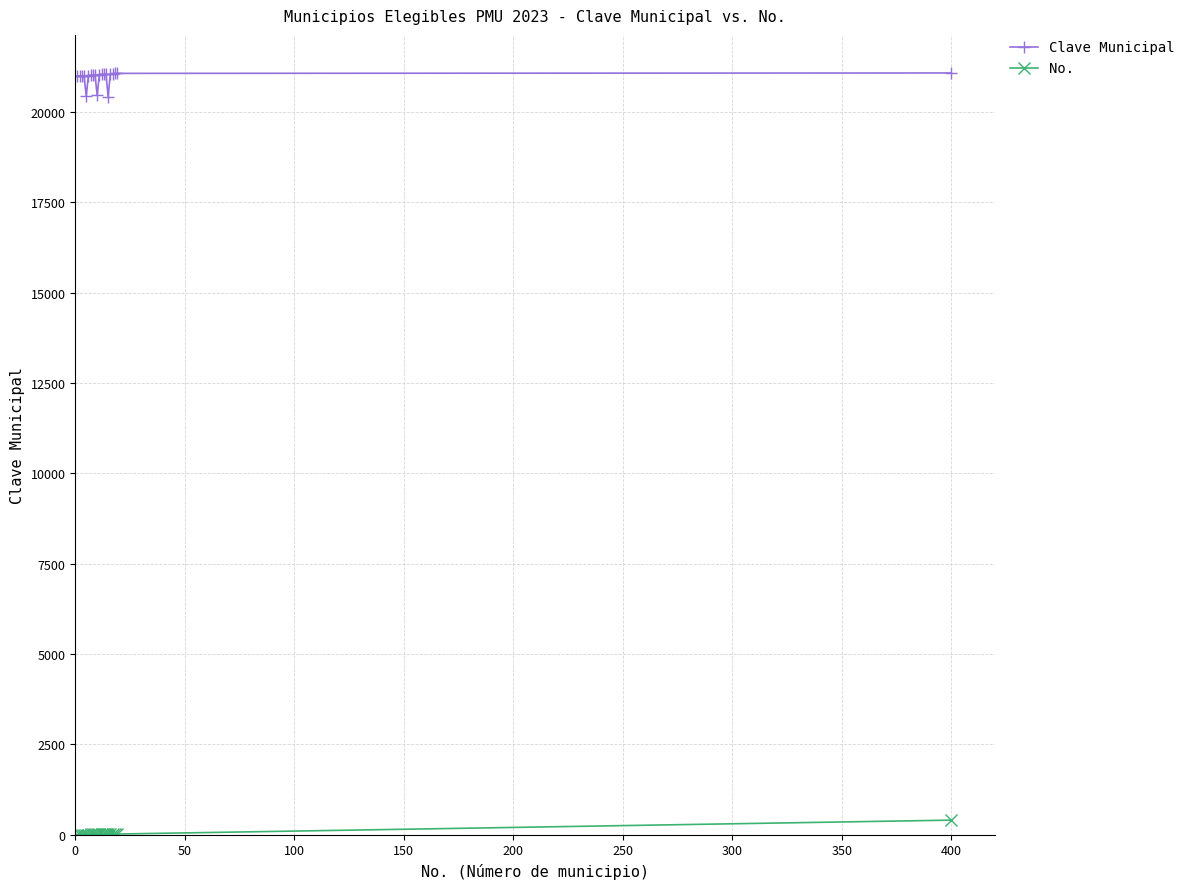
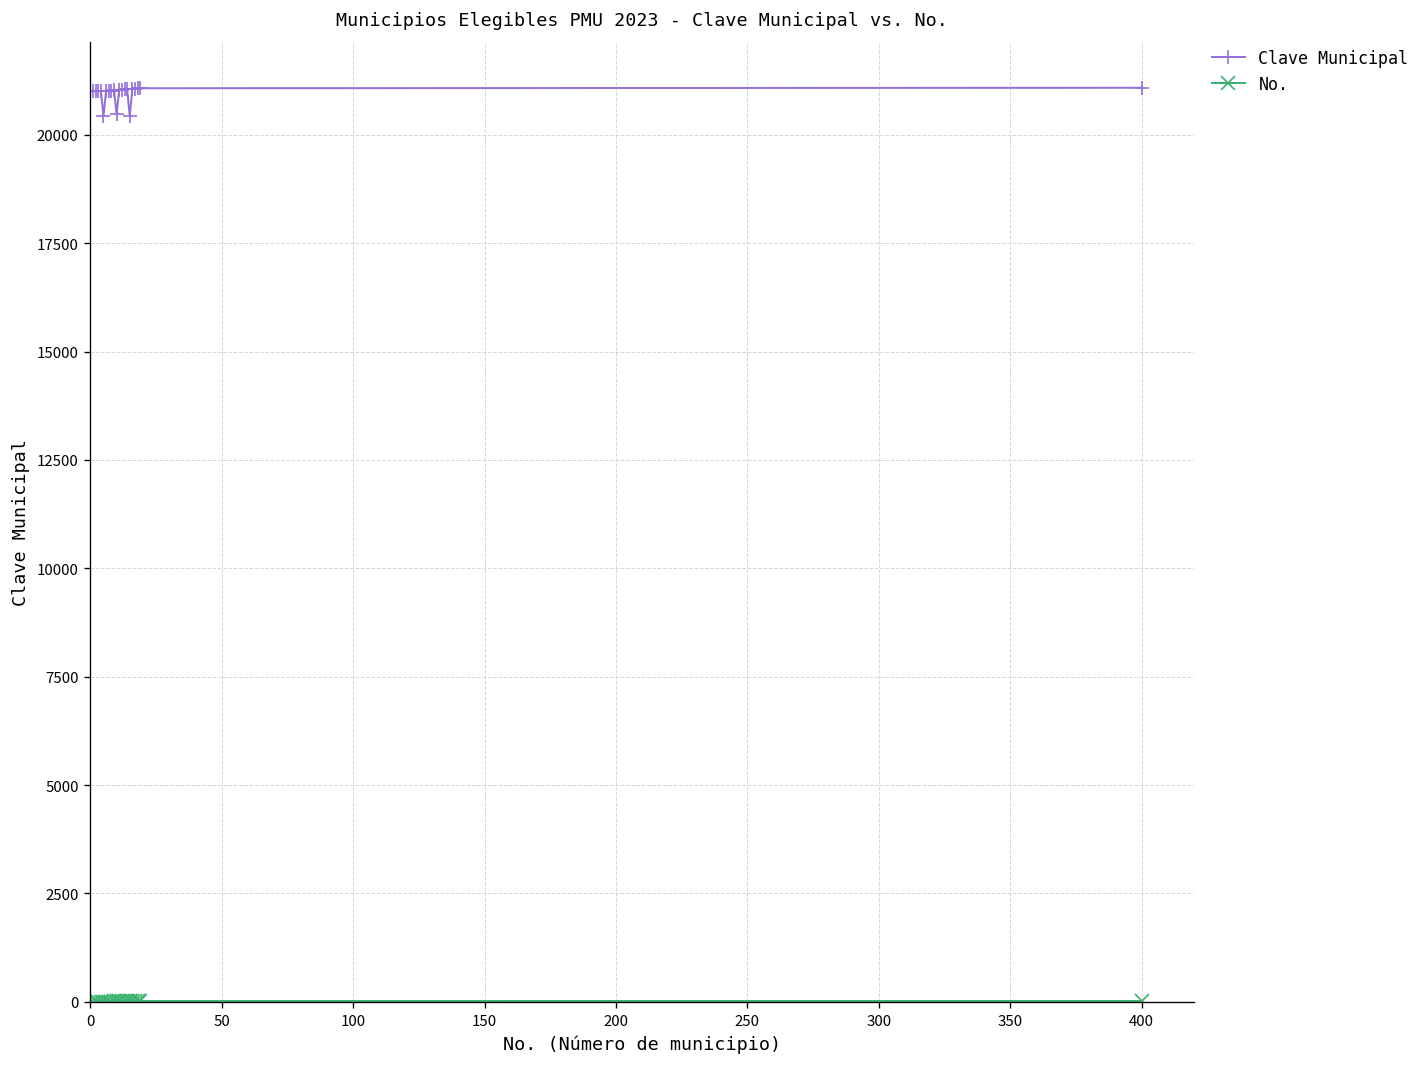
  {
    "Clave Municipal": {
      "400": 21100
    },
    "No.": {
-     "400": 400
+     "400": 0
    }
  }
